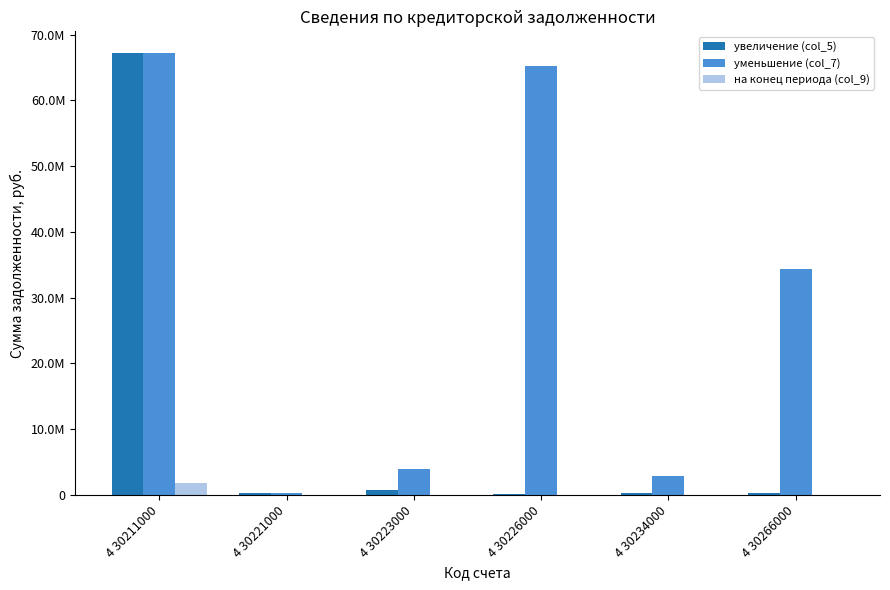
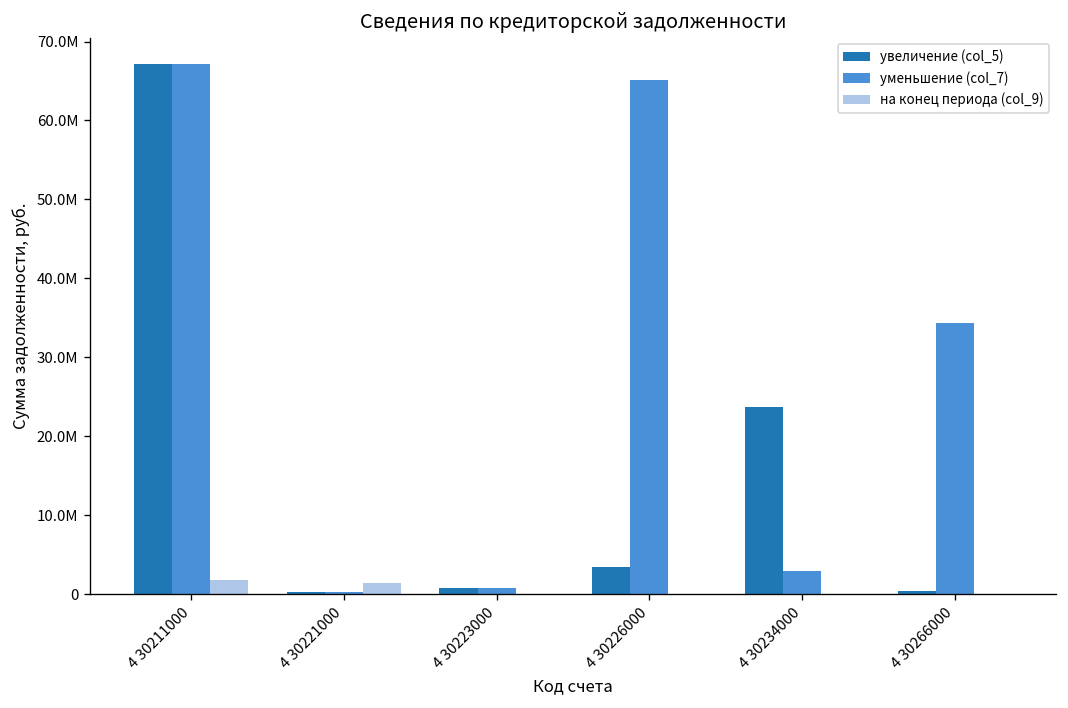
  {
    "увеличение (col_5)": {
      "4 30211000": 67000000,
      "4 30223000": 1000000,
-     "4 30226000": 0,
-     "4 30234000": 0
+     "4 30226000": 3000000,
+     "4 30234000": 24000000
    },
    "уменьшение (col_7)": {
      "4 30211000": 67000000,
-     "4 30223000": 4000000,
+     "4 30223000": 1000000,
      "4 30226000": 65000000,
      "4 30234000": 3000000,
      "4 30266000": 34000000
    },
    "на конец периода (col_9)": {
      "4 30211000": 2000000,
-     "4 30221000": 0,
+     "4 30221000": 1000000,
      "4 30226000": 0,
      "4 30234000": 0,
      "4 30266000": 0
    }
  }
